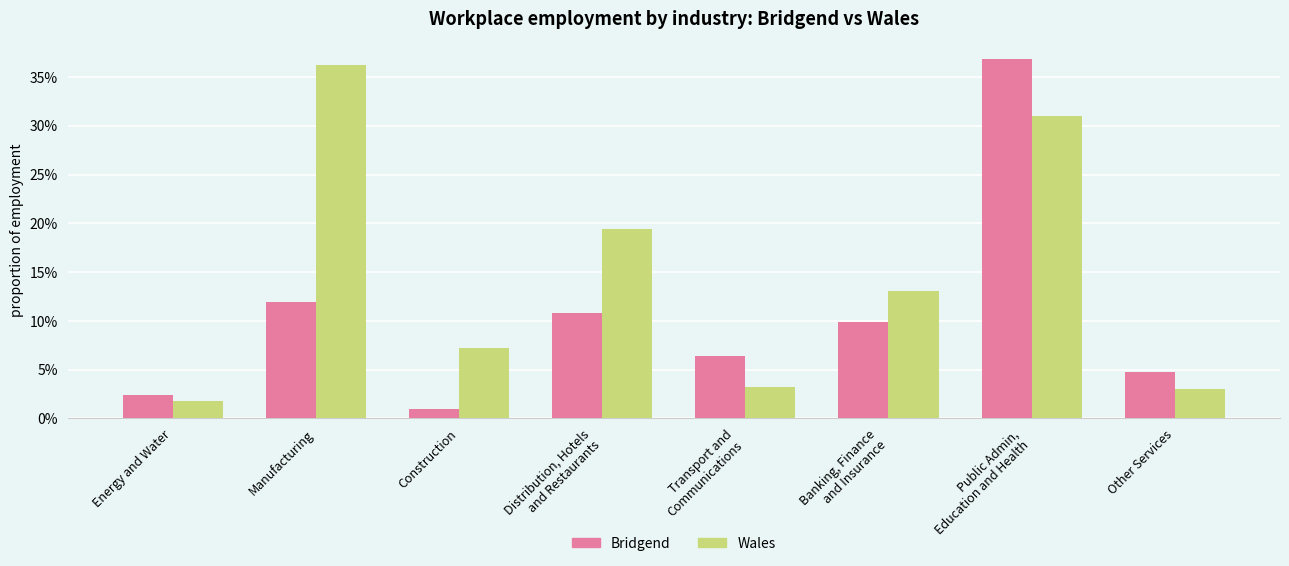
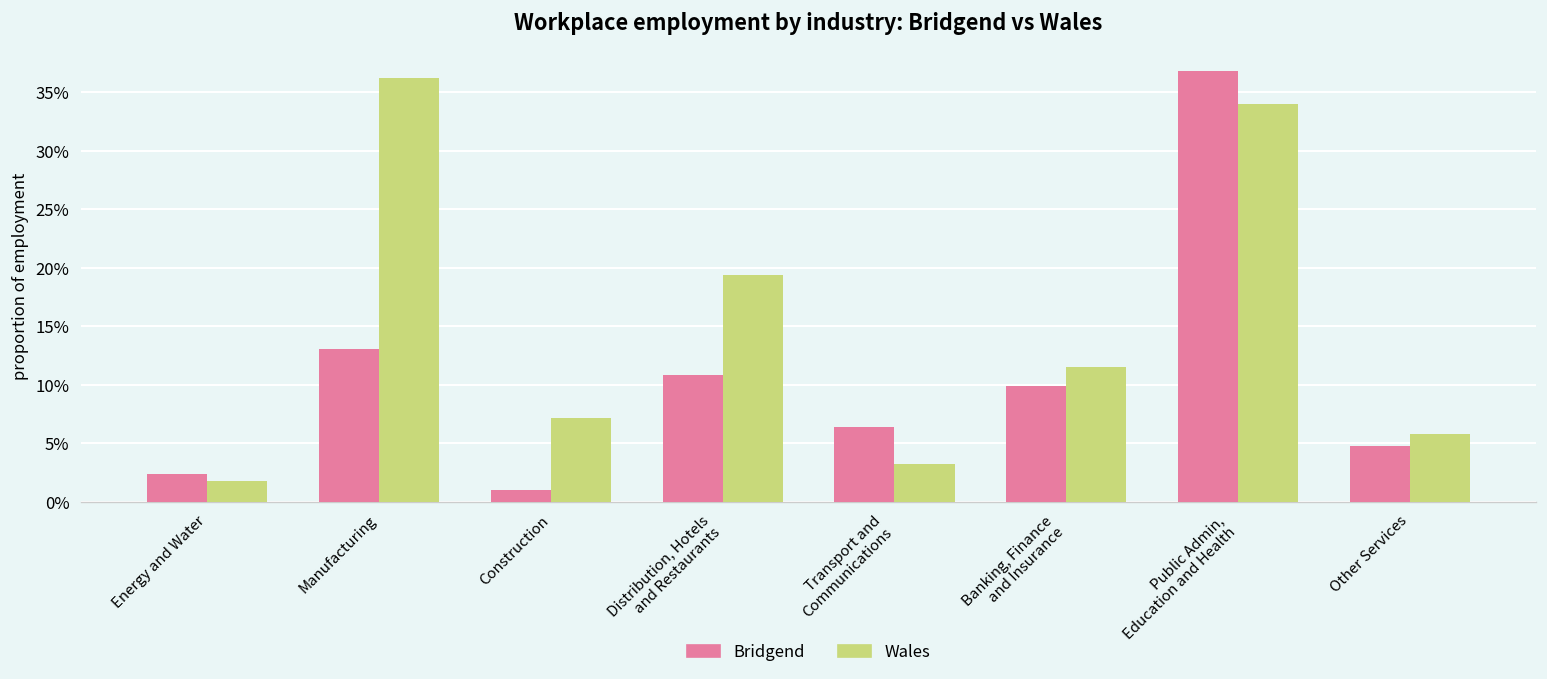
  {
    "Bridgend": {
      "Energy and Water": "2%",
-     "Manufacturing": "12%",
+     "Manufacturing": "13%",
      "Construction": "1%",
      "Distribution, Hotels and Restaurants": "11%",
      "Transport and Communications": "6%",
      "Banking, Finance and Insurance": "10%",
      "Public Admin, Education and Health": "37%",
      "Other Services": "5%"
    },
    "Wales": {
      "Energy and Water": "2%",
      "Manufacturing": "36%",
      "Construction": "7%",
      "Distribution, Hotels and Restaurants": "19%",
      "Transport and Communications": "3%",
-     "Banking, Finance and Insurance": "13%",
-     "Public Admin, Education and Health": "31%",
-     "Other Services": "3%"
+     "Banking, Finance and Insurance": "12%",
+     "Public Admin, Education and Health": "34%",
+     "Other Services": "6%"
    }
  }
